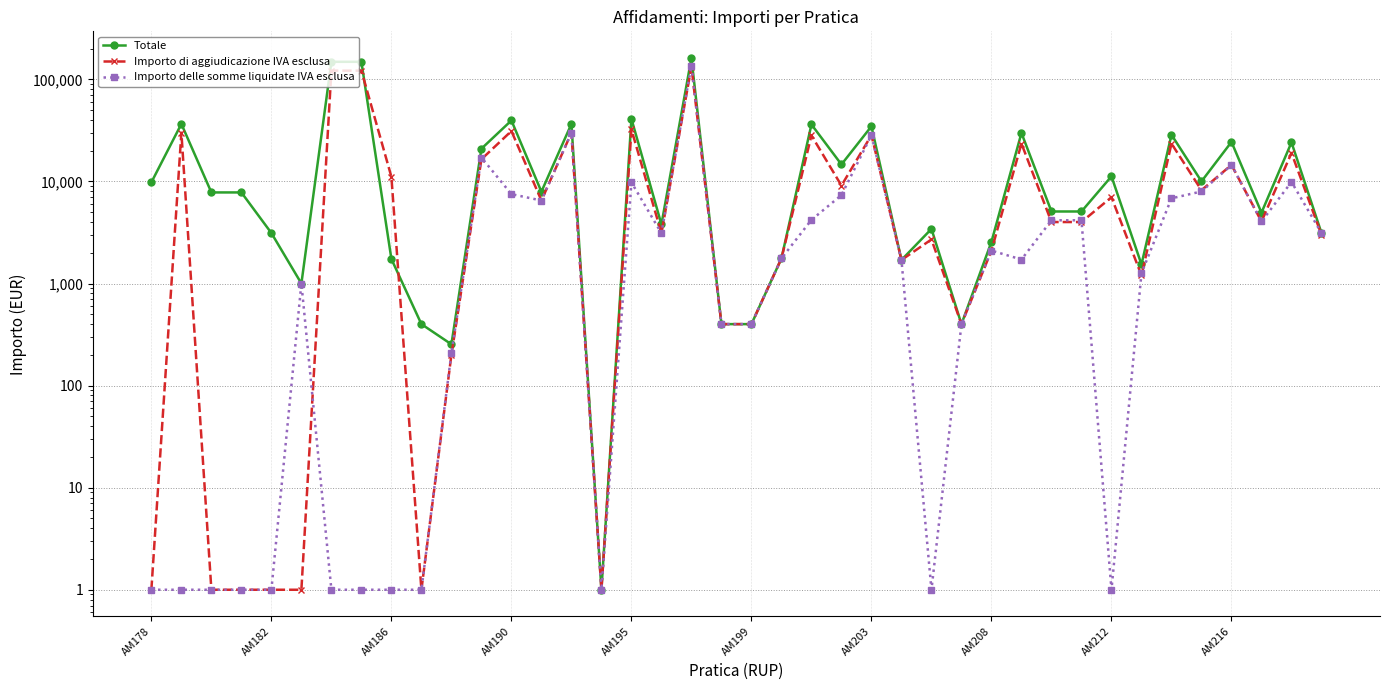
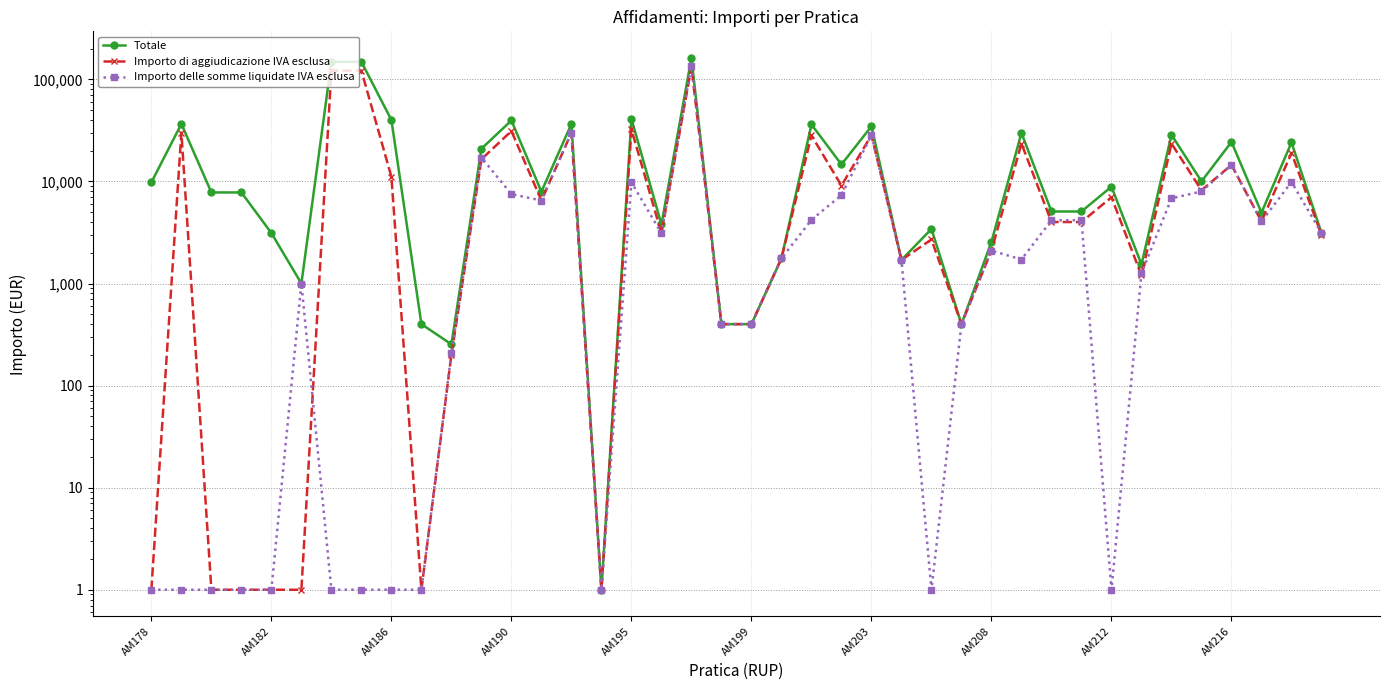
  {
    "Totale": {
      "AM178": "10,000",
      "AM182": "3,100",
-     "AM186": "1,700",
+     "AM186": "40,000",
      "AM190": "40,000",
      "AM195": "41,000",
      "AM203": "35,000",
      "AM208": "2,600",
-     "AM212": "11,000",
+     "AM212": "9,000",
      "AM216": "24,000"
    },
    "Importo di aggiudicazione IVA esclusa": {
      "AM186": "11,000",
      "AM190": "31,000",
      "AM195": "32,000",
      "AM212": "7,000"
    },
    "Importo delle somme liquidate IVA esclusa": {
      "AM186": "1",
      "AM190": "8,000",
      "AM195": "10,000",
      "AM212": "1"
    }
  }
